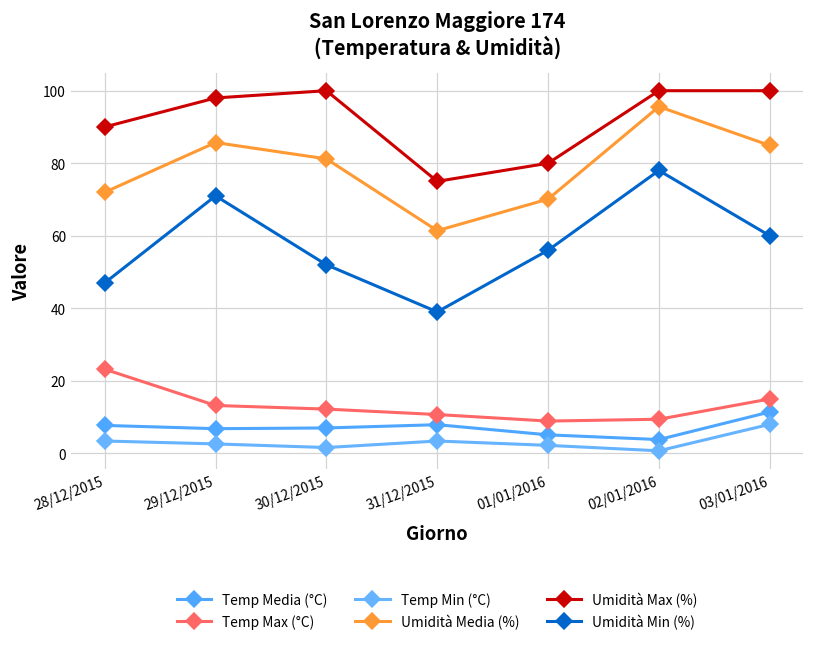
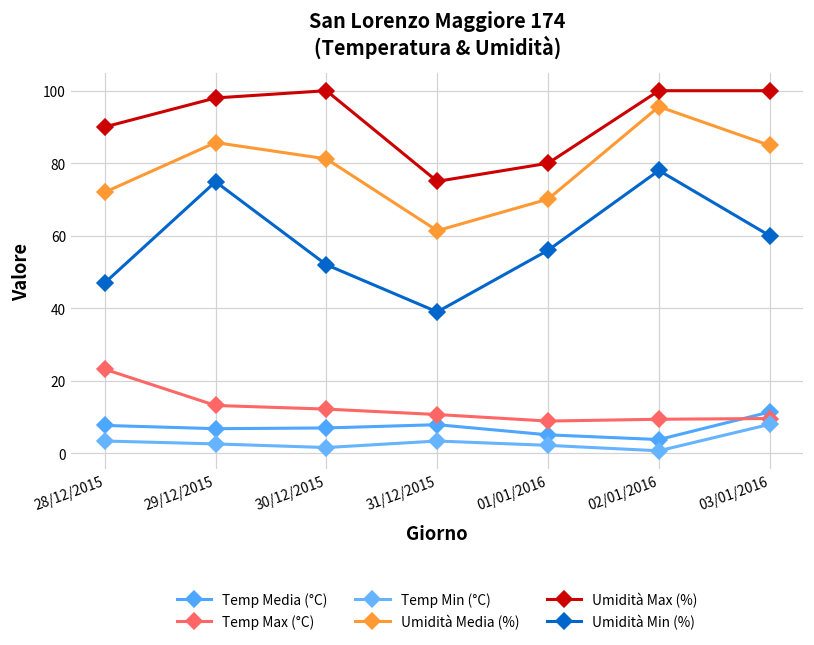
  {
    "Temp Max (°C)": {
      "28/12/2015": 23,
      "29/12/2015": 13,
      "30/12/2015": 12,
      "31/12/2015": 11,
      "01/01/2016": 9,
      "02/01/2016": 9,
-     "03/01/2016": 15
+     "03/01/2016": 10
    },
    "Umidità Media (%)": {
      "28/12/2015": 72,
      "29/12/2015": 86,
      "30/12/2015": 81,
      "31/12/2015": 61,
      "01/01/2016": 70,
      "02/01/2016": 96,
      "03/01/2016": 85
    },
    "Umidità Max (%)": {
      "28/12/2015": 90,
      "29/12/2015": 98,
      "30/12/2015": 100,
      "31/12/2015": 75,
      "01/01/2016": 80,
      "02/01/2016": 100,
      "03/01/2016": 100
    },
    "Umidità Min (%)": {
      "28/12/2015": 47,
-     "29/12/2015": 71,
+     "29/12/2015": 75,
      "30/12/2015": 52,
      "31/12/2015": 39,
      "01/01/2016": 56,
      "02/01/2016": 78,
      "03/01/2016": 60
    }
  }
